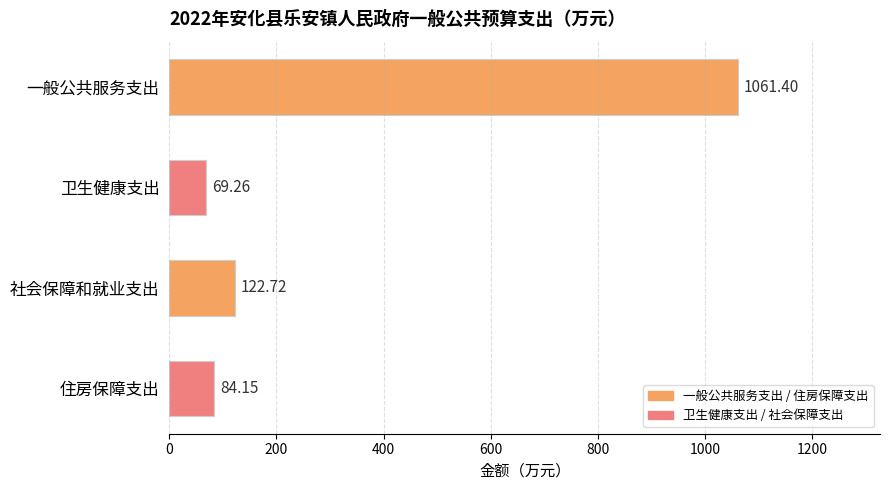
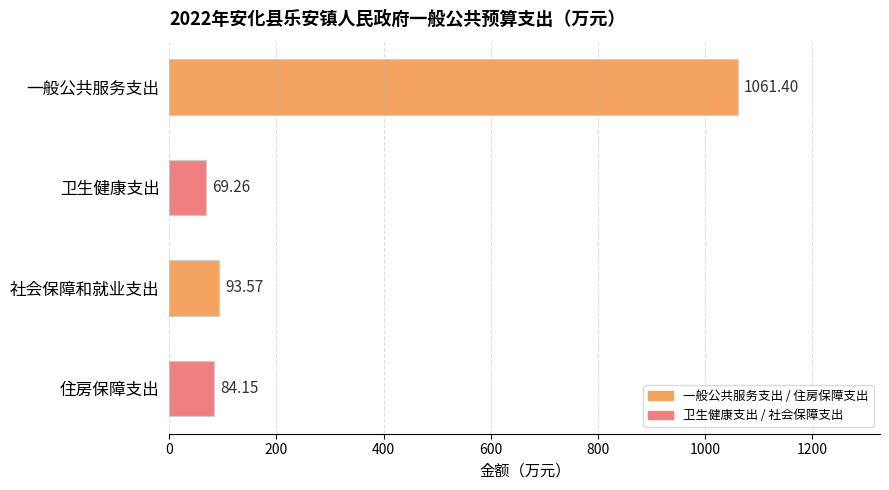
  {
    "一般公共服务支出": 1061.40,
    "卫生健康支出": 69.26,
-   "社会保障和就业支出": 122.72,
+   "社会保障和就业支出": 93.57,
    "住房保障支出": 84.15
  }
